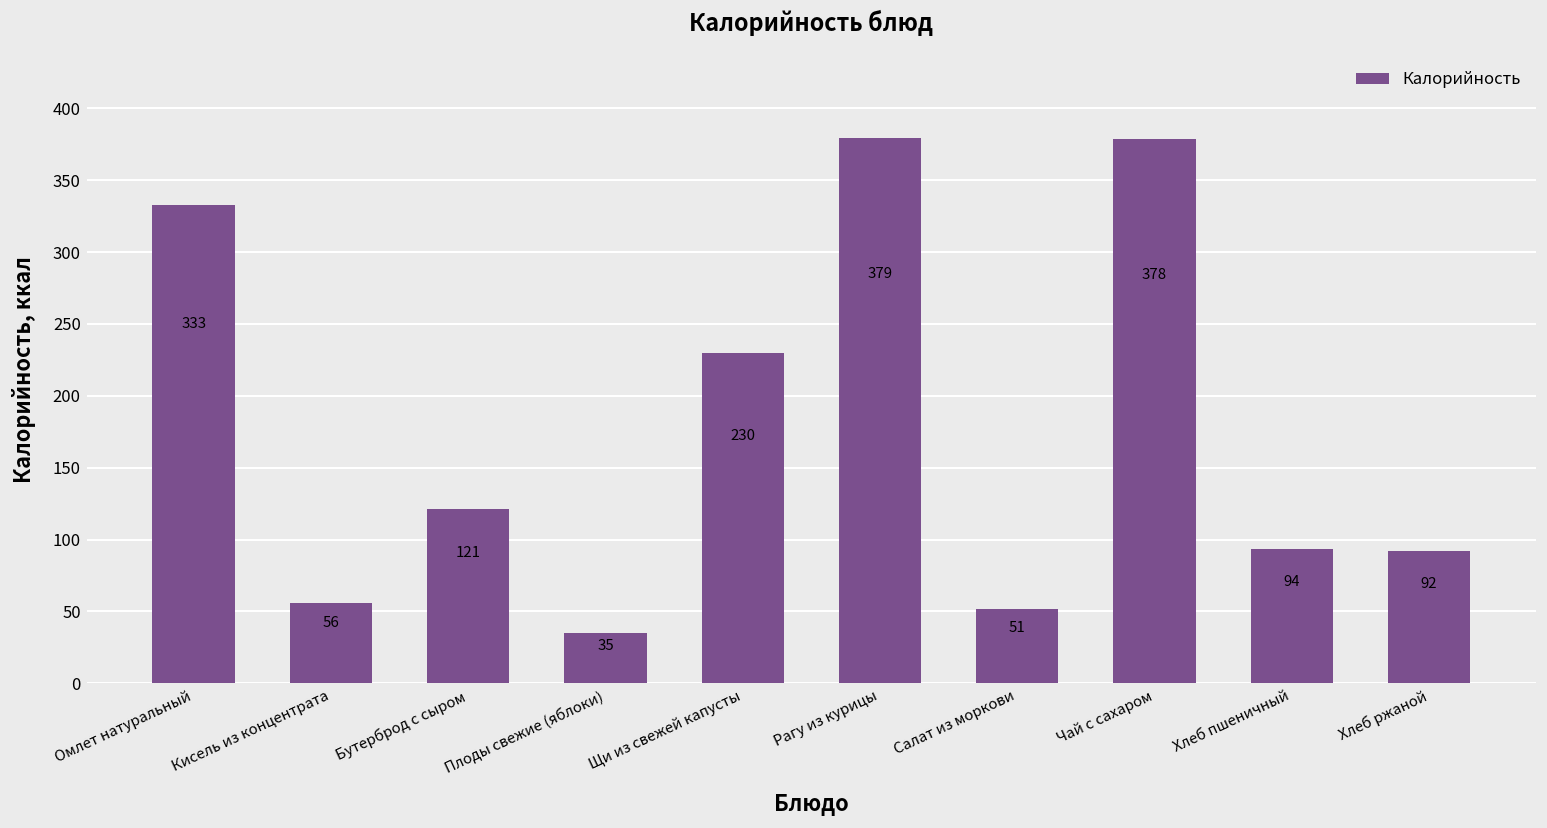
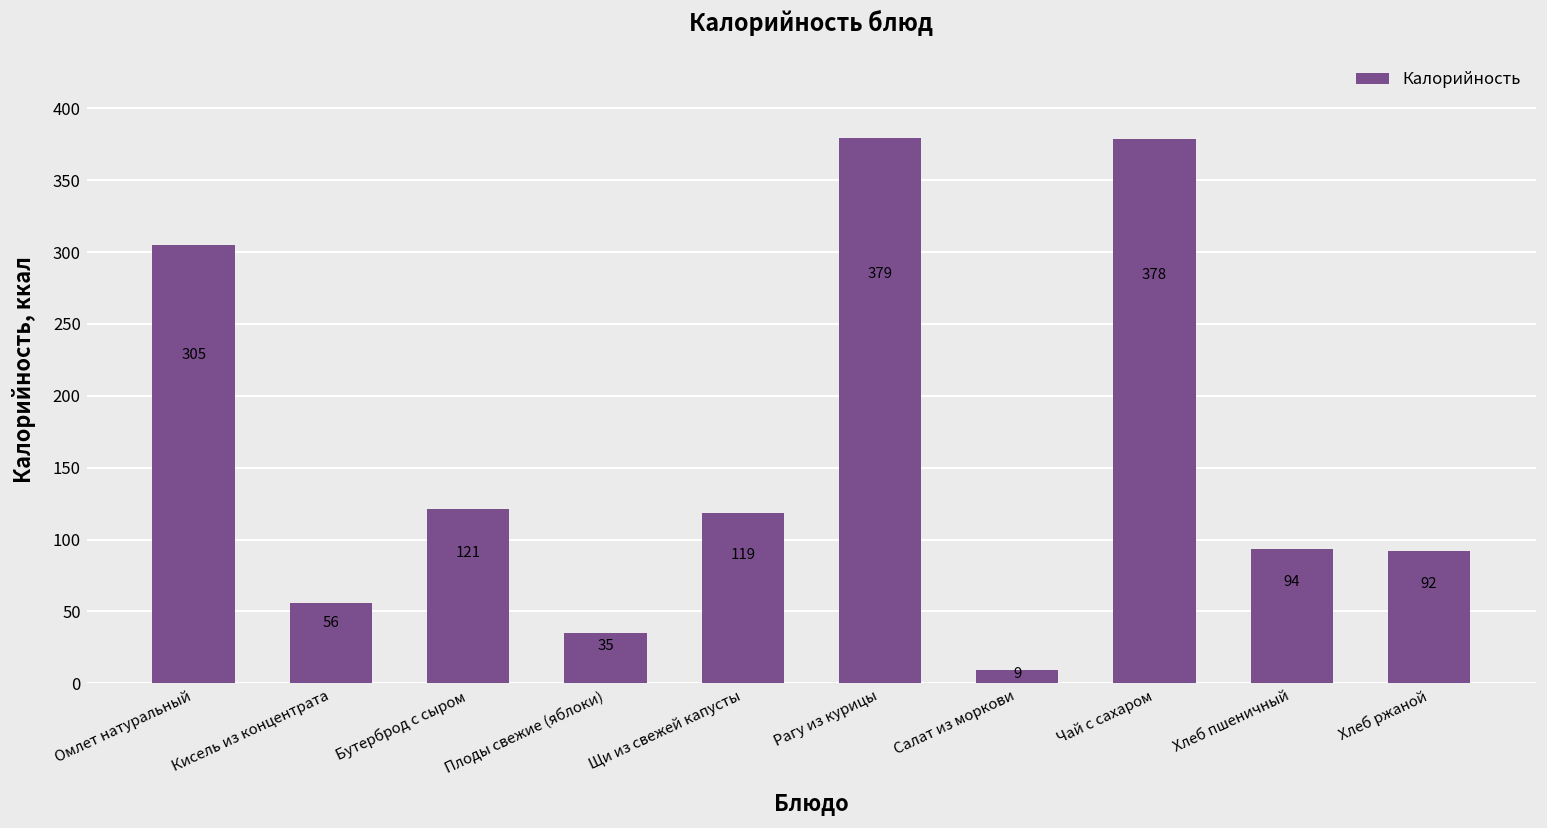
  {
-   "Омлет натуральный": 333,
+   "Омлет натуральный": 305,
    "Кисель из концентрата": 56,
    "Бутерброд с сыром": 121,
    "Плоды свежие (яблоки)": 35,
-   "Щи из свежей капусты": 230,
+   "Щи из свежей капусты": 119,
    "Рагу из курицы": 379,
-   "Салат из моркови": 51,
+   "Салат из моркови": 9,
    "Чай с сахаром": 378,
    "Хлеб пшеничный": 94,
    "Хлеб ржаной": 92
  }
